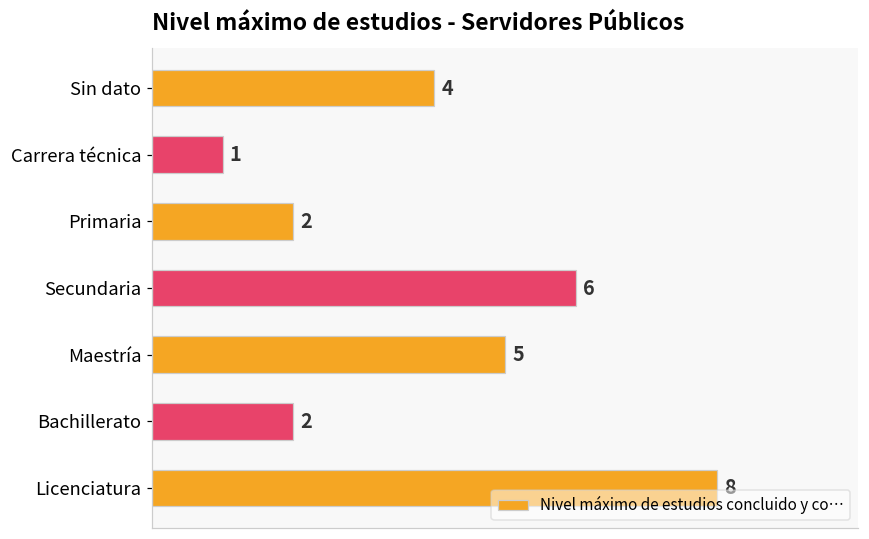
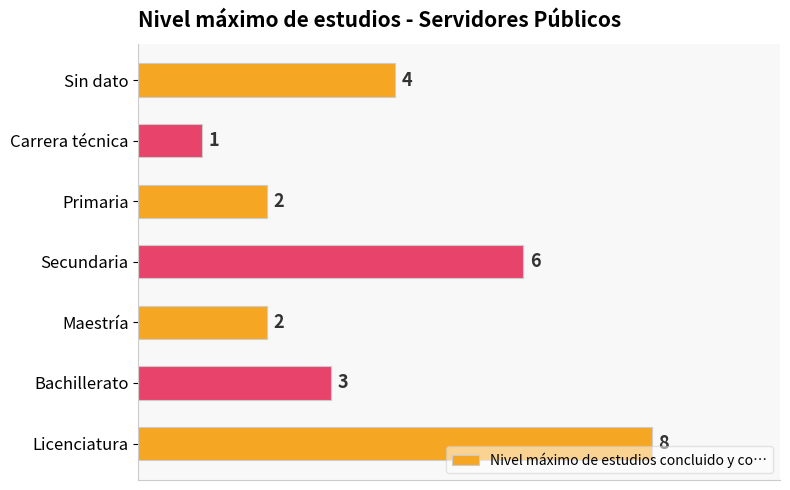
  {
    "Sin dato": 4,
    "Carrera técnica": 1,
    "Primaria": 2,
    "Secundaria": 6,
-   "Maestría": 5,
-   "Bachillerato": 2
+   "Maestría": 2,
+   "Bachillerato": 3
  }
